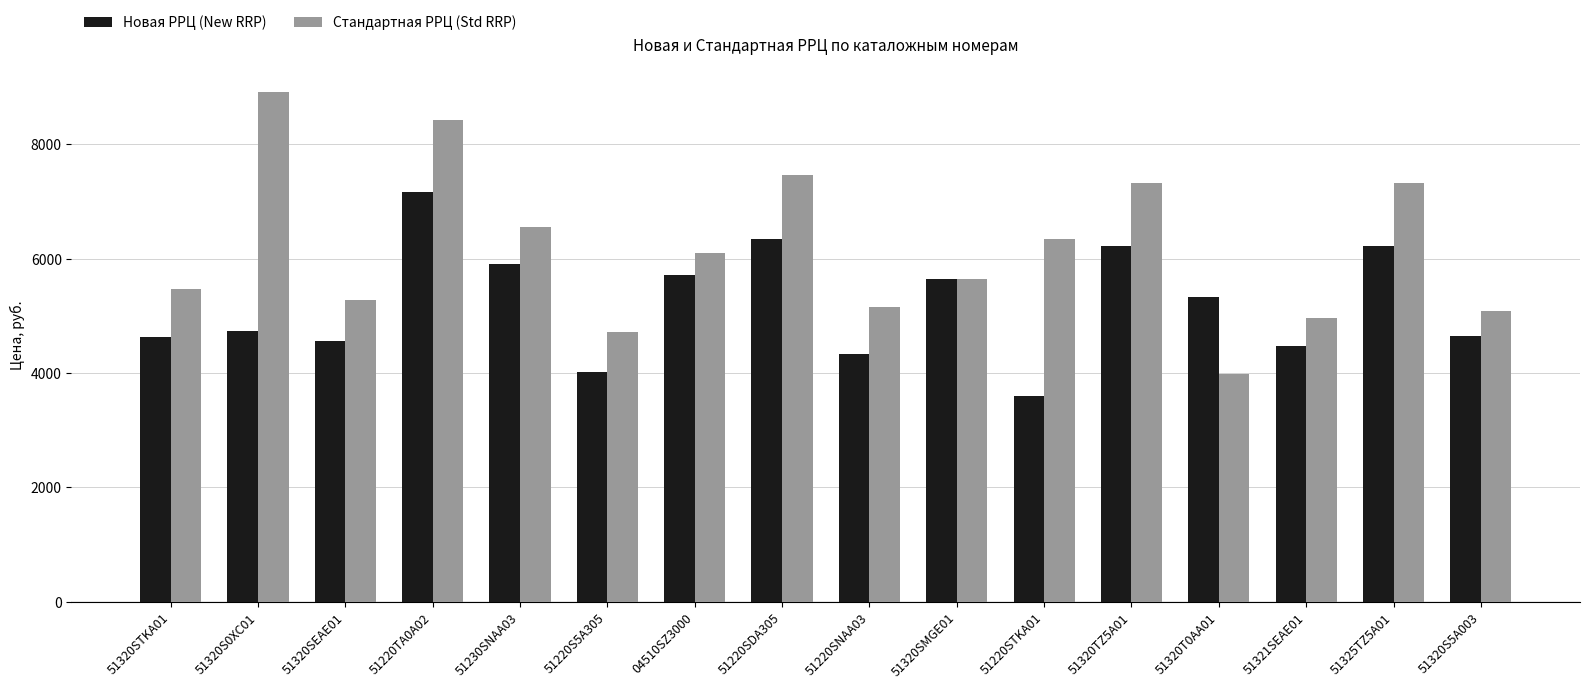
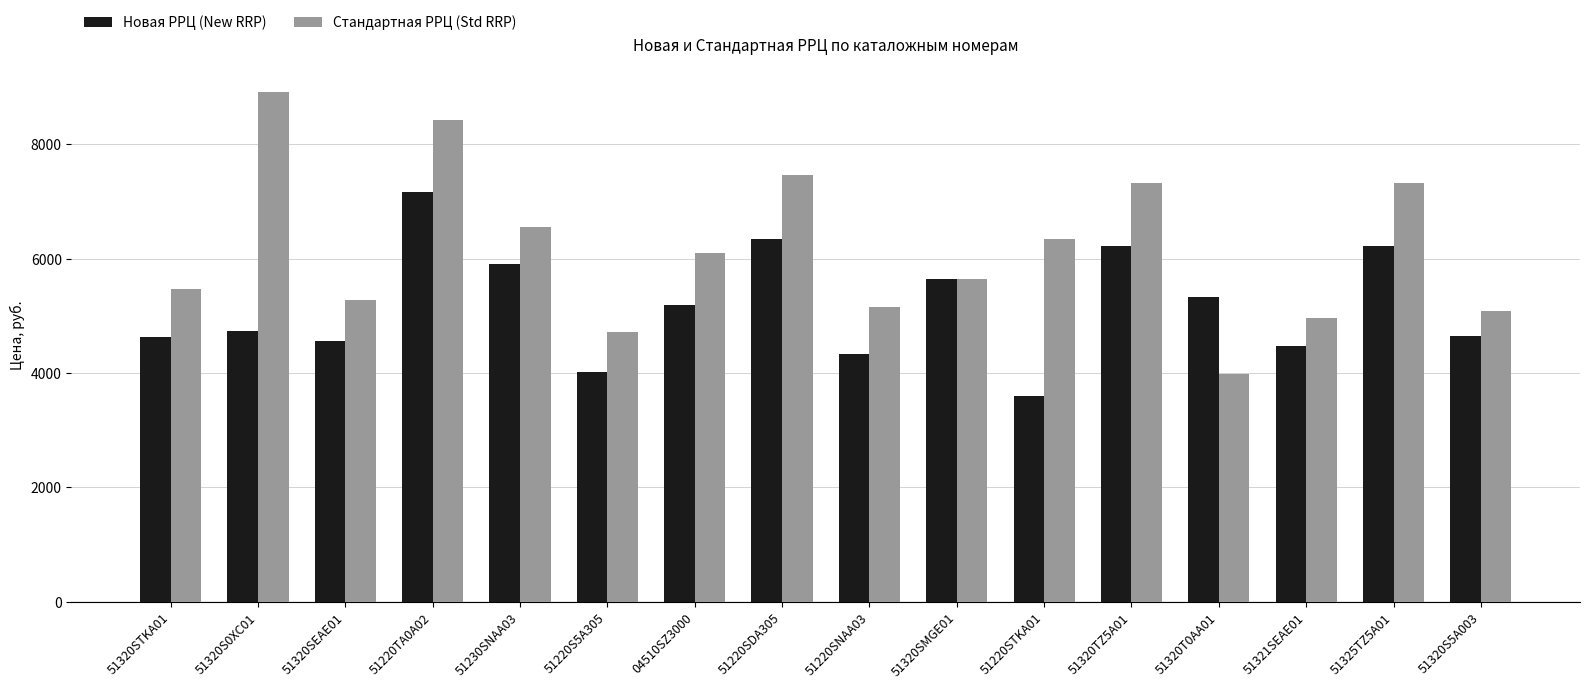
  {
    "Новая РРЦ (New RRP)": {
      "51320STKA01": 4600,
      "51320S0XC01": 4700,
      "51320SEAE01": 4600,
      "51220TA0A02": 7200,
      "51230SNAA03": 5900,
      "51220S5A305": 4000,
-     "04510SZ3000": 5700,
+     "04510SZ3000": 5200,
      "51220SDA305": 6300,
      "51220SNAA03": 4300,
      "51320SMGE01": 5600,
      "51220STKA01": 3600,
      "51320TZ5A01": 6200,
      "51320T0AA01": 5300,
      "51321SEAE01": 4500,
      "51325TZ5A01": 6200,
      "51320S5A003": 4600
    },
    "Стандартная РРЦ (Std RRP)": {
      "51320STKA01": 5500,
      "51320S0XC01": 8900,
      "51320SEAE01": 5300,
      "51220TA0A02": 8400,
      "51230SNAA03": 6600,
      "51220S5A305": 4700,
      "04510SZ3000": 6100,
      "51220SDA305": 7500,
      "51220SNAA03": 5100,
      "51320SMGE01": 5700,
      "51220STKA01": 6300,
      "51320TZ5A01": 7300,
      "51320T0AA01": 4000,
      "51321SEAE01": 5000,
      "51325TZ5A01": 7300,
      "51320S5A003": 5100
    }
  }
